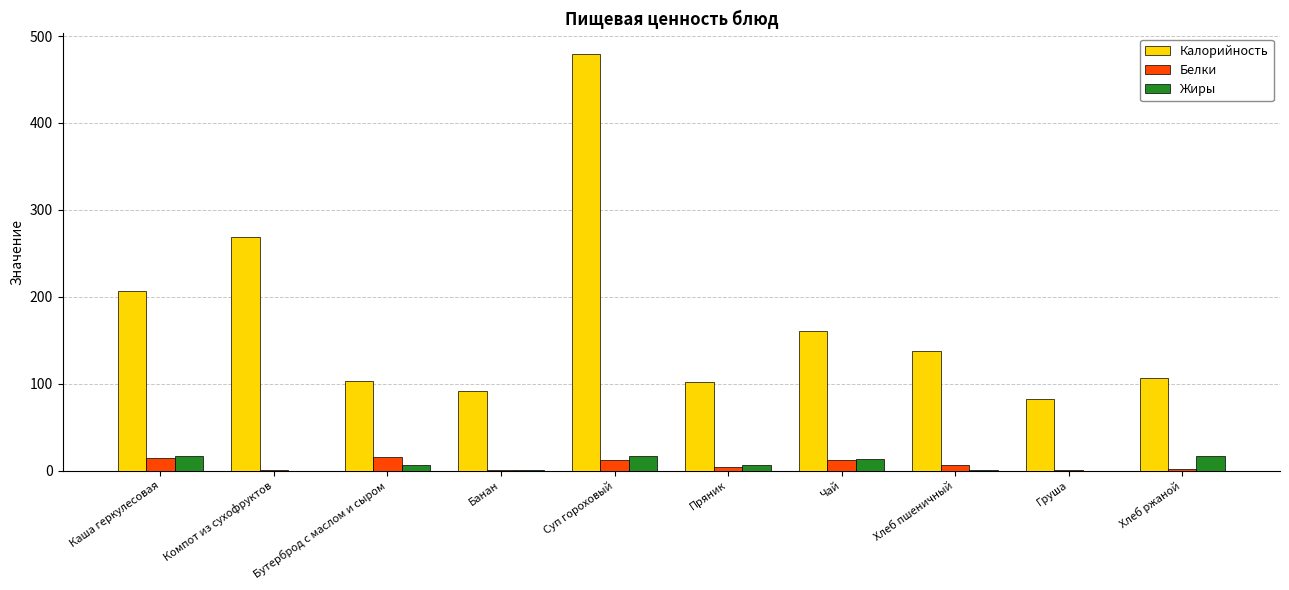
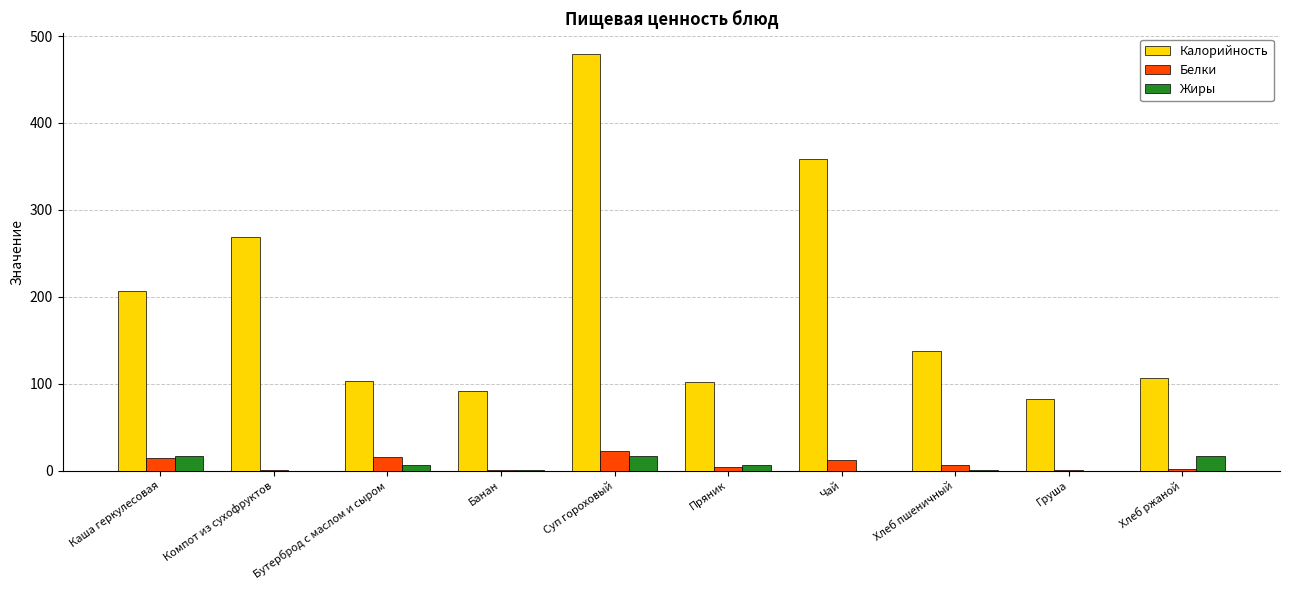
  {
    "Калорийность": {
      "Каша геркулесовая": 210,
      "Компот из сухофруктов": 270,
      "Бутерброд с маслом и сыром": 100,
      "Банан": 90,
      "Суп гороховый": 480,
      "Пряник": 100,
-     "Чай": 160,
+     "Чай": 360,
      "Хлеб пшеничный": 140,
      "Груша": 80,
      "Хлеб ржаной": 110
    },
    "Белки": {
      "Каша геркулесовая": 10,
      "Бутерброд с маслом и сыром": 20,
-     "Суп гороховый": 10,
+     "Суп гороховый": 20,
      "Пряник": 0,
      "Чай": 10,
      "Хлеб пшеничный": 10
    },
    "Жиры": {
      "Каша геркулесовая": 20,
      "Компот из сухофруктов": 0,
      "Бутерброд с маслом и сыром": 10,
      "Суп гороховый": 20,
      "Пряник": 10,
-     "Чай": 10,
+     "Чай": 0,
      "Груша": 0,
      "Хлеб ржаной": 20
    }
  }
